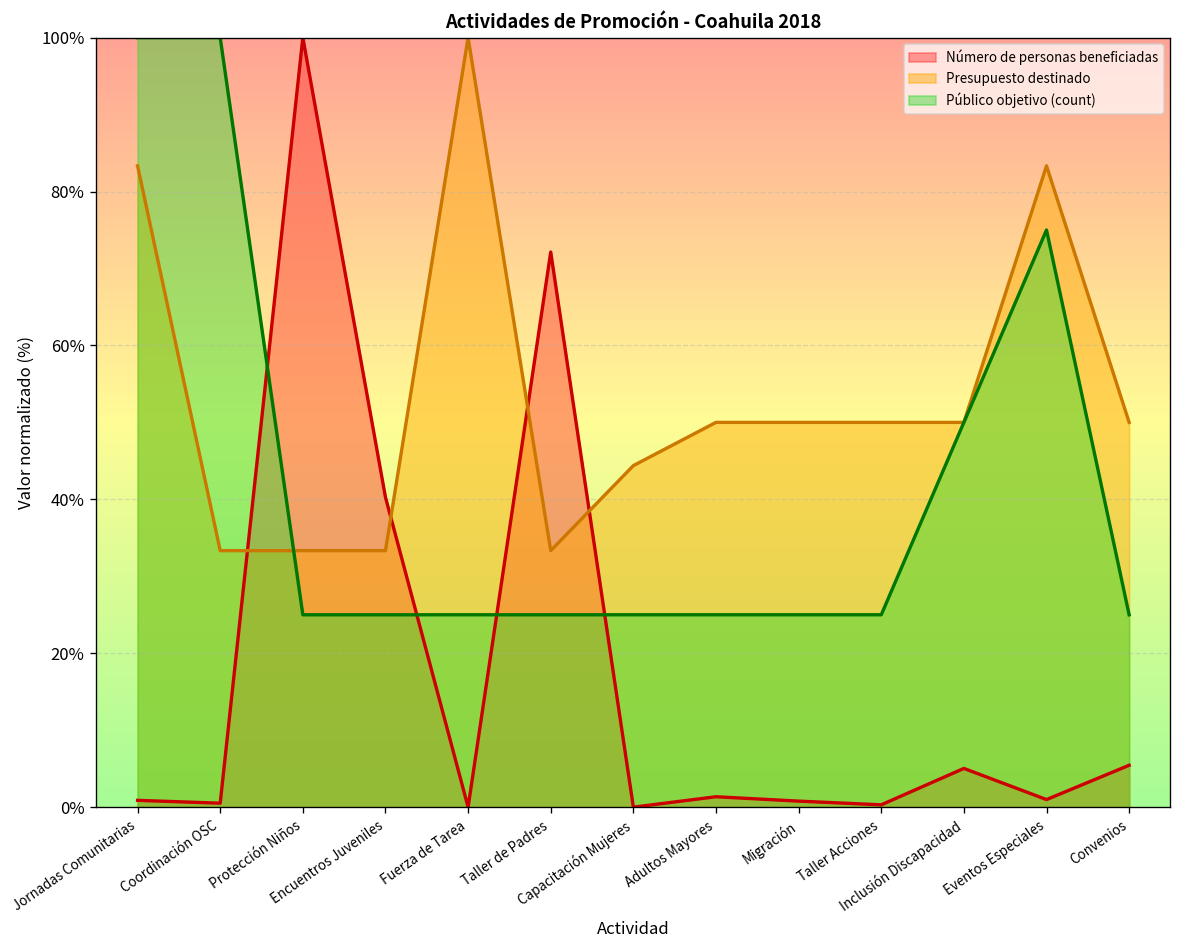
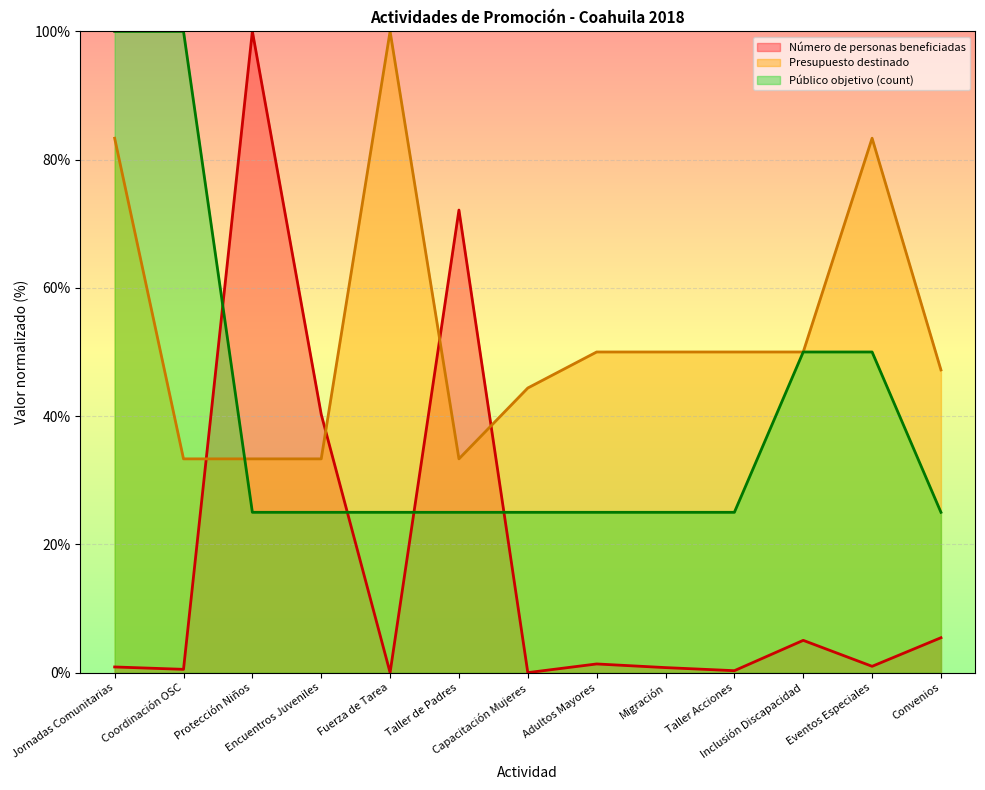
  {
    "Número de personas beneficiadas": {
      "Jornadas Comunitarias": "1%",
      "Coordinación OSC": "1%",
      "Protección Niños": "100%",
      "Encuentros Juveniles": "40%",
      "Fuerza de Tarea": "0%",
      "Taller de Padres": "72%",
      "Capacitación Mujeres": "0%",
      "Adultos Mayores": "1%",
      "Migración": "1%",
      "Taller Acciones": "0%",
      "Inclusión Discapacidad": "5%",
      "Eventos Especiales": "1%",
      "Convenios": "5%"
    },
    "Presupuesto destinado": {
      "Jornadas Comunitarias": "83%",
      "Coordinación OSC": "33%",
      "Protección Niños": "33%",
      "Encuentros Juveniles": "33%",
      "Fuerza de Tarea": "100%",
      "Taller de Padres": "33%",
      "Capacitación Mujeres": "44%",
      "Adultos Mayores": "50%",
      "Migración": "50%",
      "Taller Acciones": "50%",
      "Eventos Especiales": "83%",
-     "Convenios": "50%"
+     "Convenios": "47%"
    },
    "Público objetivo (count)": {
      "Jornadas Comunitarias": "100%",
      "Coordinación OSC": "100%",
      "Protección Niños": "25%",
      "Encuentros Juveniles": "25%",
      "Fuerza de Tarea": "25%",
      "Taller de Padres": "25%",
      "Capacitación Mujeres": "25%",
      "Adultos Mayores": "25%",
      "Migración": "25%",
      "Taller Acciones": "25%",
-     "Eventos Especiales": "75%",
+     "Eventos Especiales": "50%",
      "Convenios": "25%"
    }
  }
